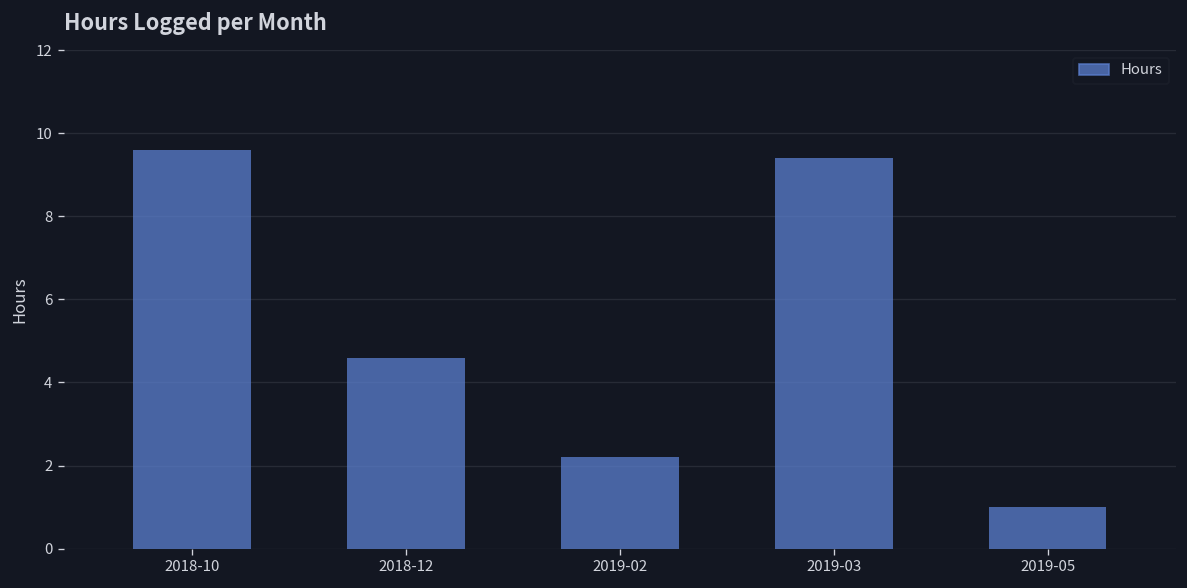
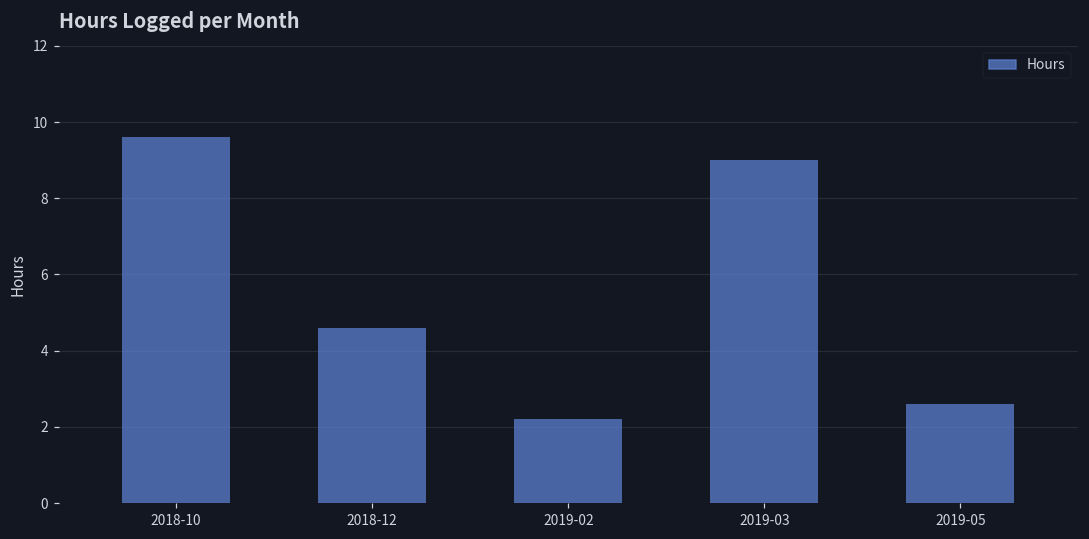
  {
    "2018-10": 9.6,
    "2018-12": 4.6,
    "2019-02": 2.2,
-   "2019-03": 9.4,
-   "2019-05": 1.0
+   "2019-03": 9.0,
+   "2019-05": 2.6
  }
